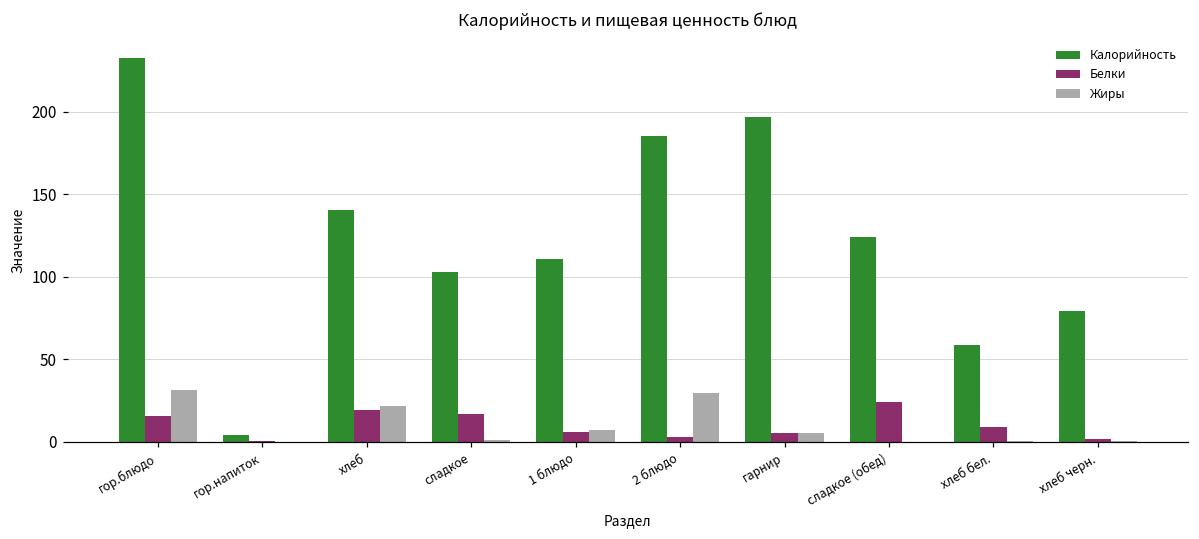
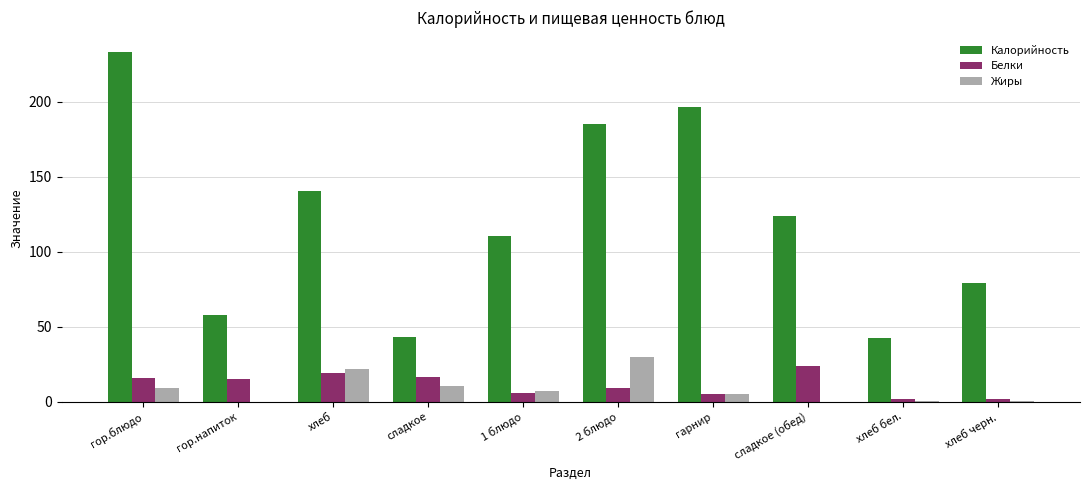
  {
    "Калорийность": {
      "гор.блюдо": 233,
-     "гор.напиток": 4,
+     "гор.напиток": 58,
      "хлеб": 140,
-     "сладкое": 103,
+     "сладкое": 43,
      "1 блюдо": 111,
      "2 блюдо": 185,
      "гарнир": 197,
      "сладкое (обед)": 124,
-     "хлеб бел.": 59,
+     "хлеб бел.": 43,
      "хлеб черн.": 79
    },
    "Белки": {
      "гор.блюдо": 16,
-     "гор.напиток": 0,
+     "гор.напиток": 15,
      "хлеб": 19,
      "сладкое": 17,
      "1 блюдо": 6,
-     "2 блюдо": 3,
+     "2 блюдо": 9,
      "гарнир": 5,
      "сладкое (обед)": 24,
-     "хлеб бел.": 9
+     "хлеб бел.": 2
    },
    "Жиры": {
-     "гор.блюдо": 31,
+     "гор.блюдо": 9,
      "гор.напиток": 0,
      "хлеб": 22,
-     "сладкое": 1,
+     "сладкое": 10,
      "1 блюдо": 7,
      "2 блюдо": 29,
      "гарнир": 5,
      "сладкое (обед)": 0
    }
  }
